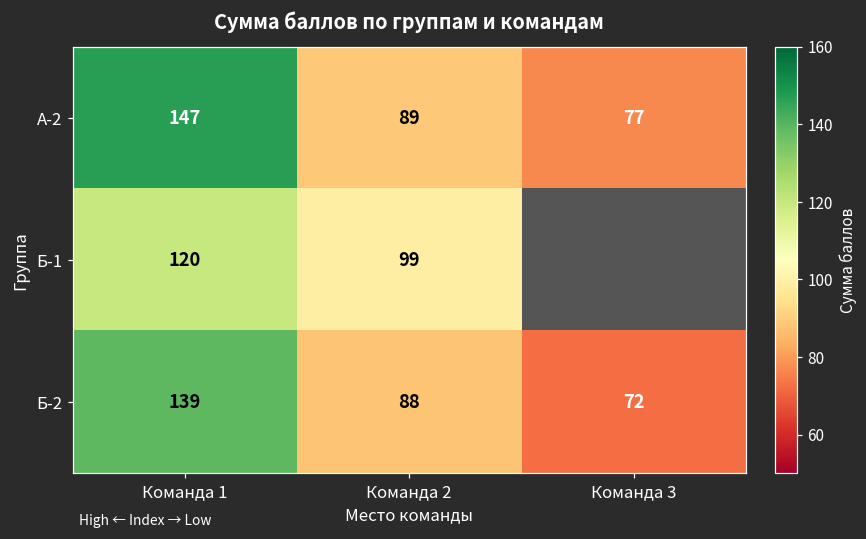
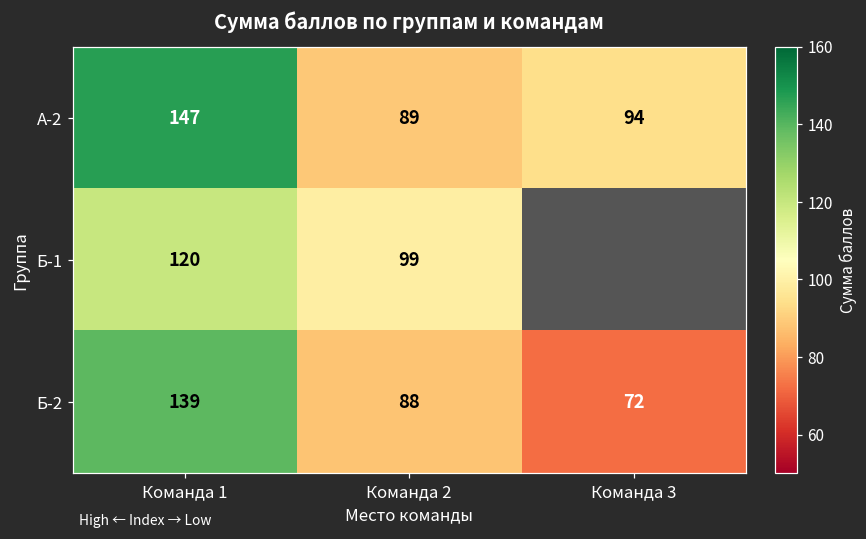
  {
    "А-2": {
      "Команда 1": 147,
      "Команда 2": 89,
-     "Команда 3": 77
+     "Команда 3": 94
    },
    "Б-1": {
      "Команда 1": 120,
      "Команда 2": 99
    },
    "Б-2": {
      "Команда 1": 139,
      "Команда 2": 88,
      "Команда 3": 72
    }
  }
